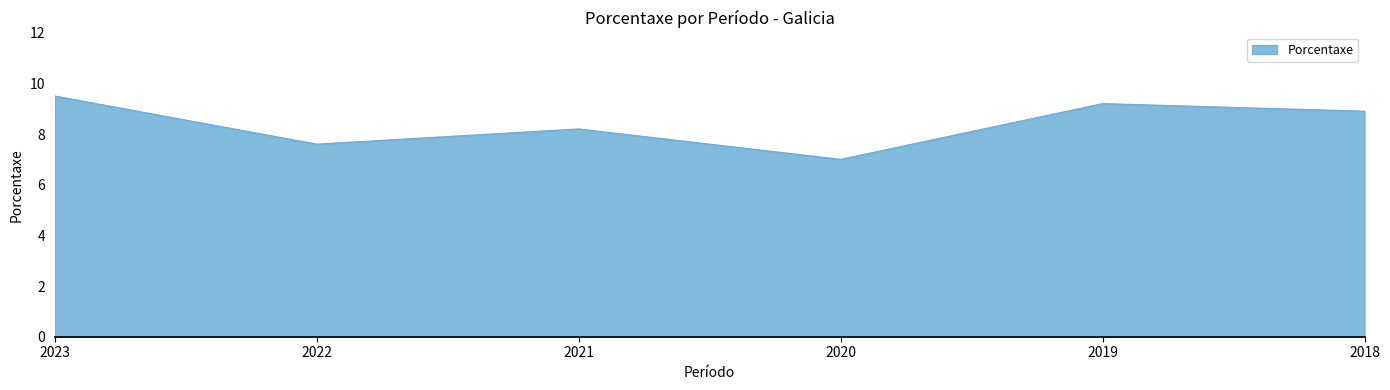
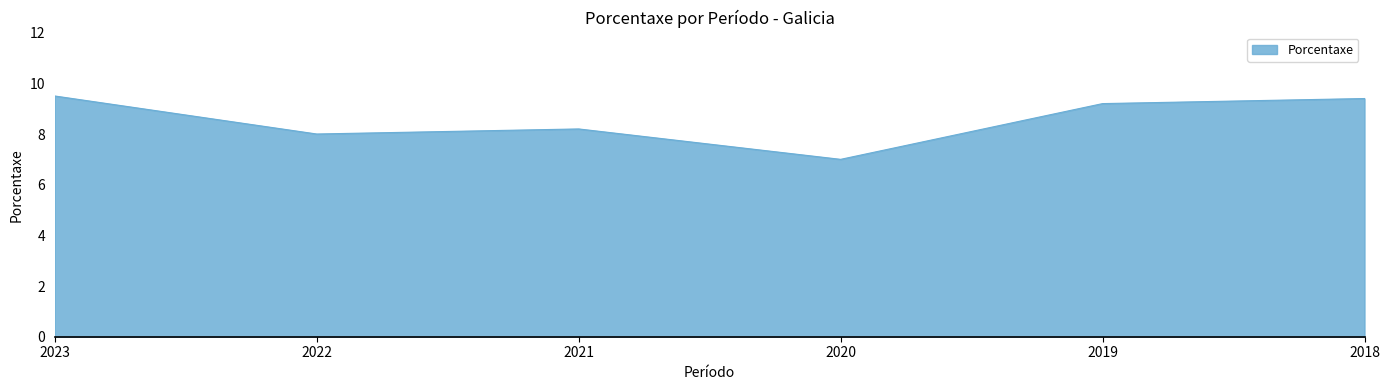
  {
    "2023": 9.5,
-   "2022": 7.6,
+   "2022": 8.0,
    "2021": 8.2,
    "2020": 7.0,
    "2019": 9.2,
-   "2018": 8.9
+   "2018": 9.4
  }
